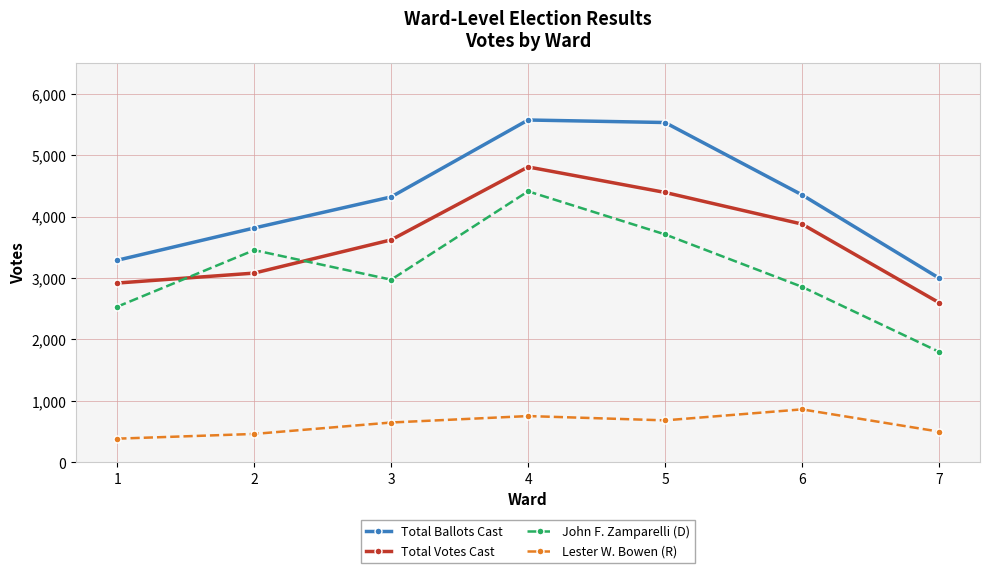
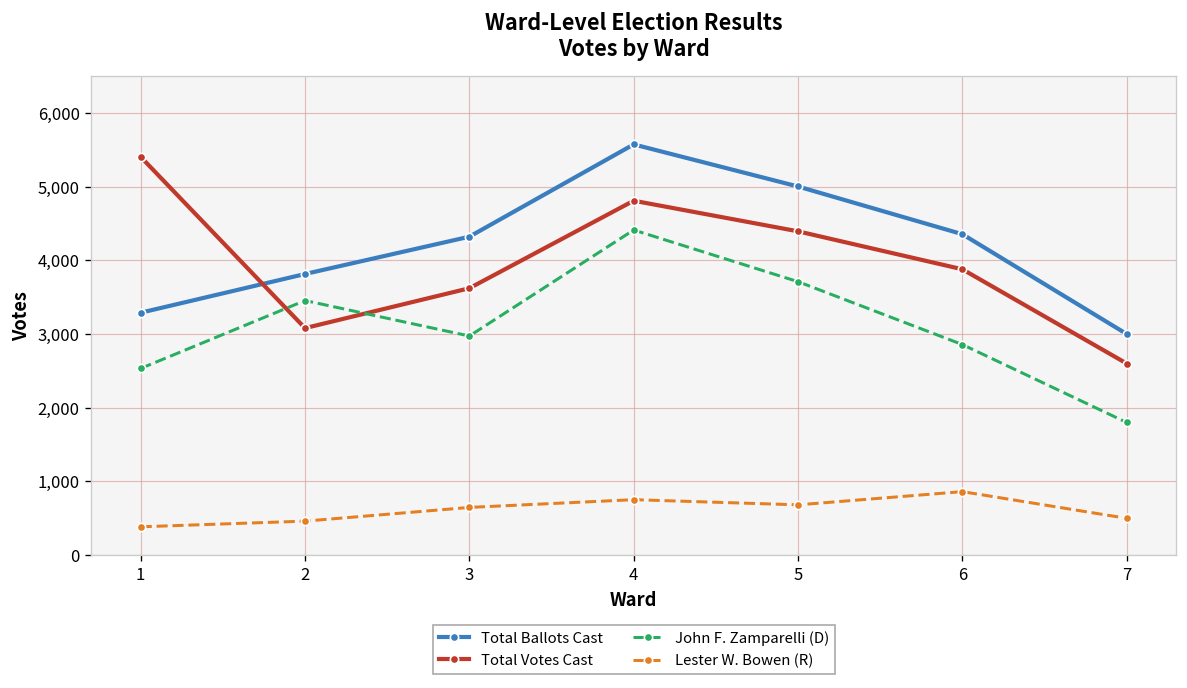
  {
    "Total Ballots Cast": {
      "1": "3,300",
      "2": "3,800",
      "3": "4,300",
      "4": "5,600",
-     "5": "5,500",
+     "5": "5,000",
      "6": "4,400",
      "7": "3,000"
    },
    "Total Votes Cast": {
-     "1": "2,900",
+     "1": "5,400",
      "2": "3,100",
      "3": "3,600",
      "4": "4,800",
      "5": "4,400",
      "6": "3,900",
      "7": "2,600"
    },
    "John F. Zamparelli (D)": {
      "1": "2,500",
      "2": "3,500",
      "3": "3,000",
      "4": "4,400",
      "5": "3,700",
      "6": "2,900",
      "7": "1,800"
    },
    "Lester W. Bowen (R)": {
      "1": "400",
      "2": "500",
      "3": "600",
      "4": "800",
      "5": "700",
      "6": "900",
      "7": "500"
    }
  }
